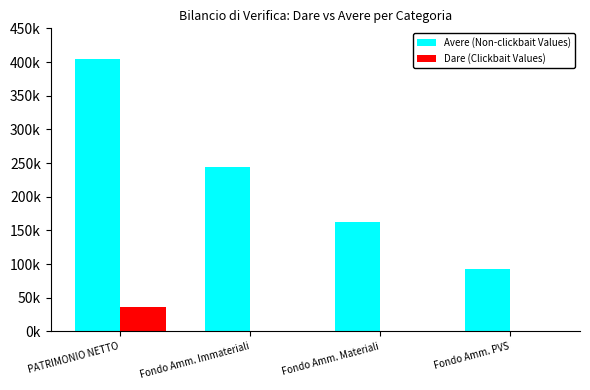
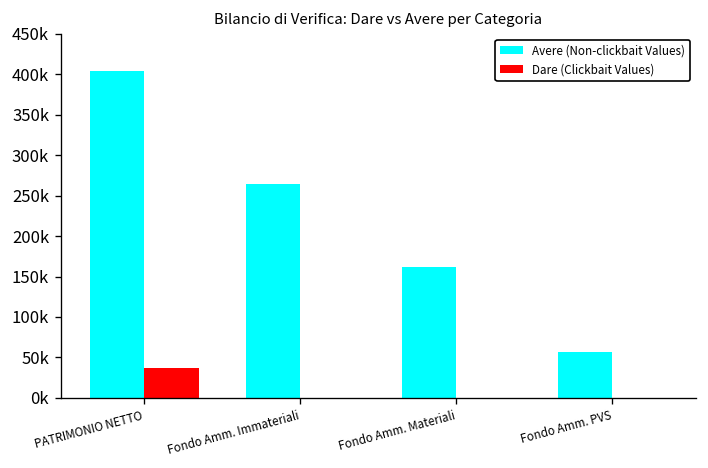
  {
    "Avere (Non-clickbait Values)": {
      "PATRIMONIO NETTO": 400000,
-     "Fondo Amm. Immateriali": 240000,
+     "Fondo Amm. Immateriali": 270000,
      "Fondo Amm. Materiali": 160000,
-     "Fondo Amm. PVS": 90000
+     "Fondo Amm. PVS": 60000
    },
    "Dare (Clickbait Values)": {
      "PATRIMONIO NETTO": 40000,
      "Fondo Amm. Immateriali": 0,
      "Fondo Amm. Materiali": 0,
      "Fondo Amm. PVS": 0
    }
  }
